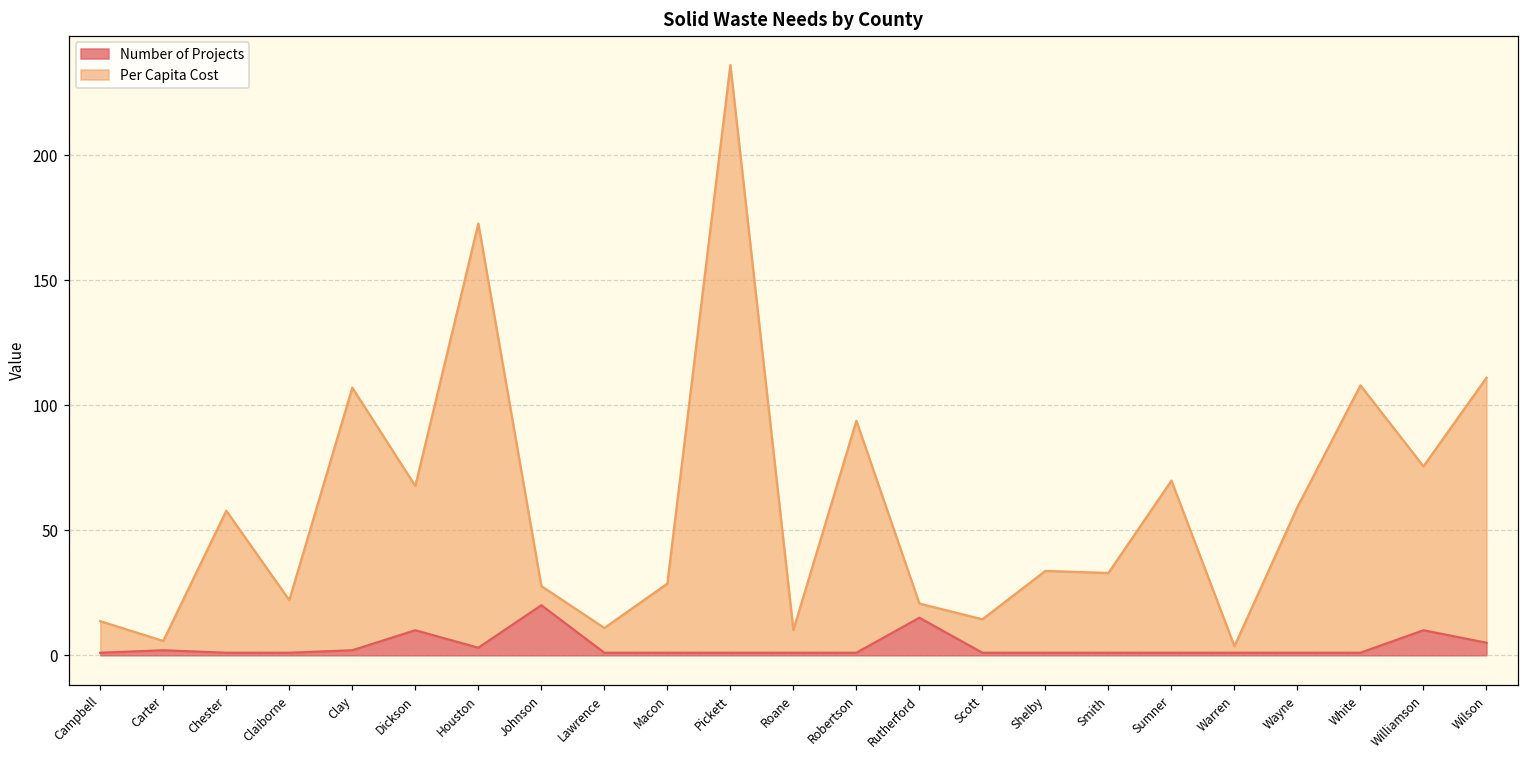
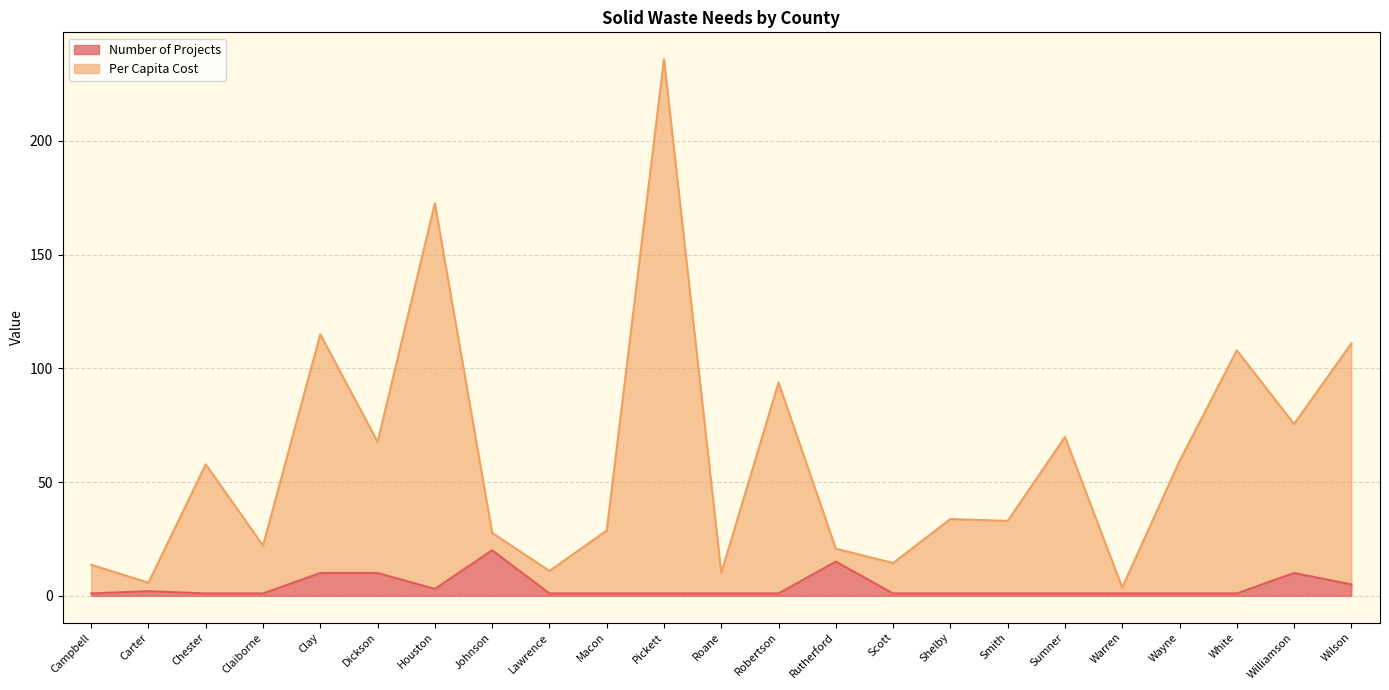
  {
    "Number of Projects": {
      "Campbell": 1,
      "Carter": 2,
      "Chester": 1,
      "Claiborne": 1,
-     "Clay": 2,
+     "Clay": 10,
      "Dickson": 10,
      "Houston": 3,
      "Johnson": 20,
      "Lawrence": 1,
      "Macon": 1,
      "Pickett": 1,
      "Roane": 1,
      "Robertson": 1,
      "Rutherford": 15,
      "Scott": 1,
      "Shelby": 1,
      "Smith": 1,
      "Sumner": 1,
      "Warren": 1,
      "Wayne": 1,
      "White": 1,
      "Williamson": 10,
      "Wilson": 5
    },
    "Per Capita Cost": {
      "Campbell": 13,
      "Carter": 4,
      "Chester": 57,
      "Claiborne": 21,
      "Clay": 105,
      "Dickson": 58,
      "Houston": 170,
      "Johnson": 8,
      "Lawrence": 10,
      "Macon": 28,
      "Pickett": 235,
      "Roane": 9,
      "Robertson": 93,
      "Rutherford": 6,
      "Scott": 13,
      "Shelby": 33,
      "Smith": 32,
      "Sumner": 69,
      "Warren": 3,
      "Wayne": 58,
      "White": 107,
      "Williamson": 66,
      "Wilson": 106
    }
  }
